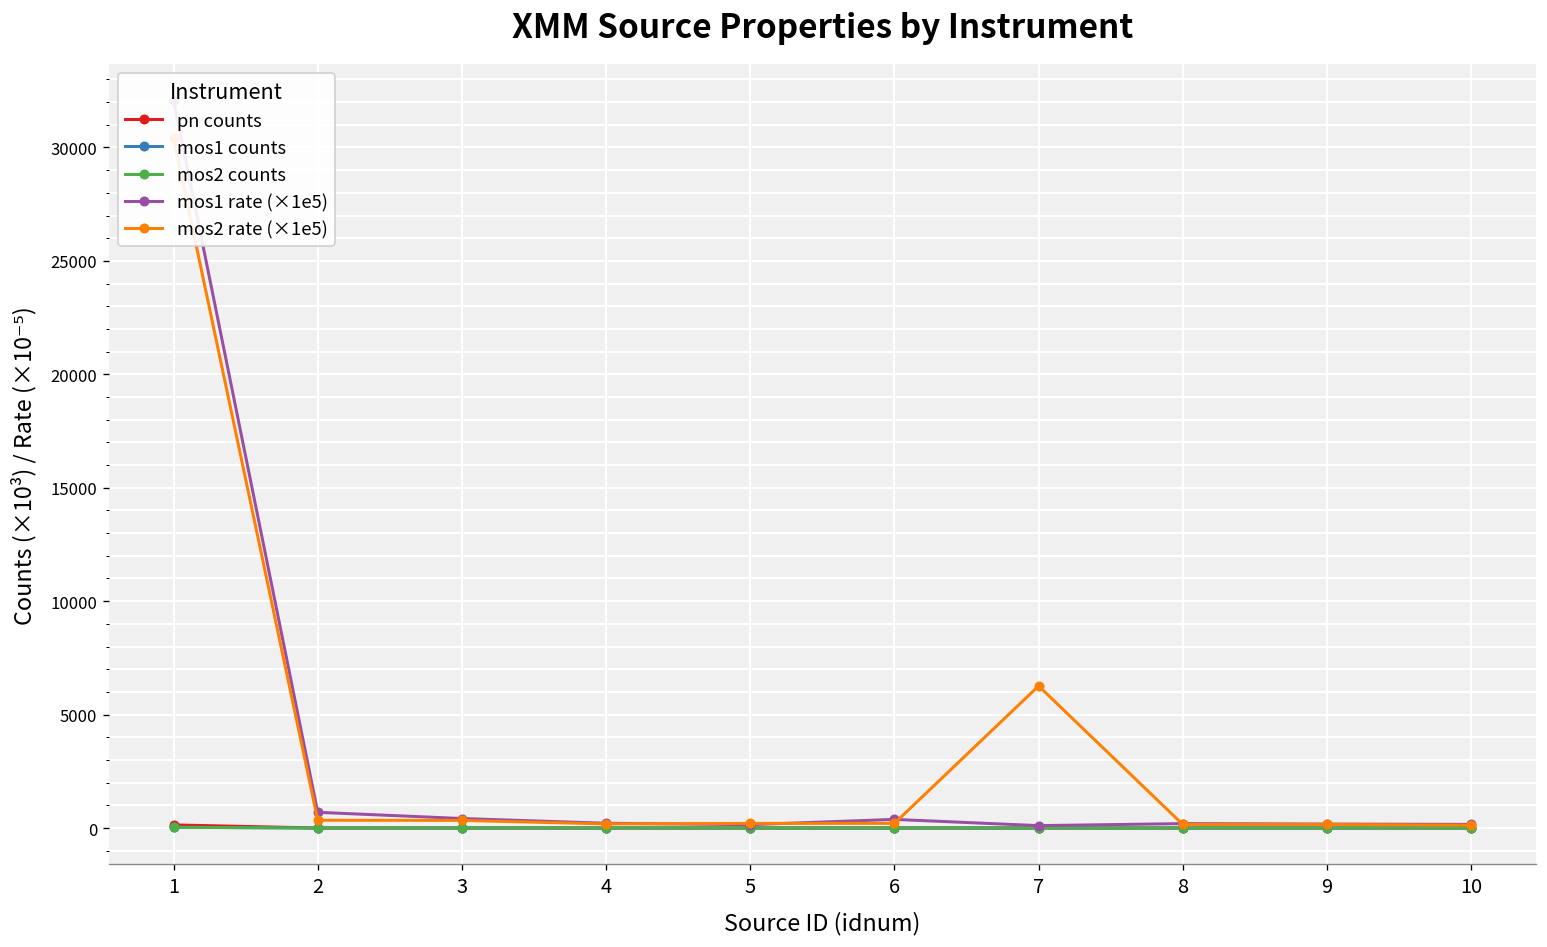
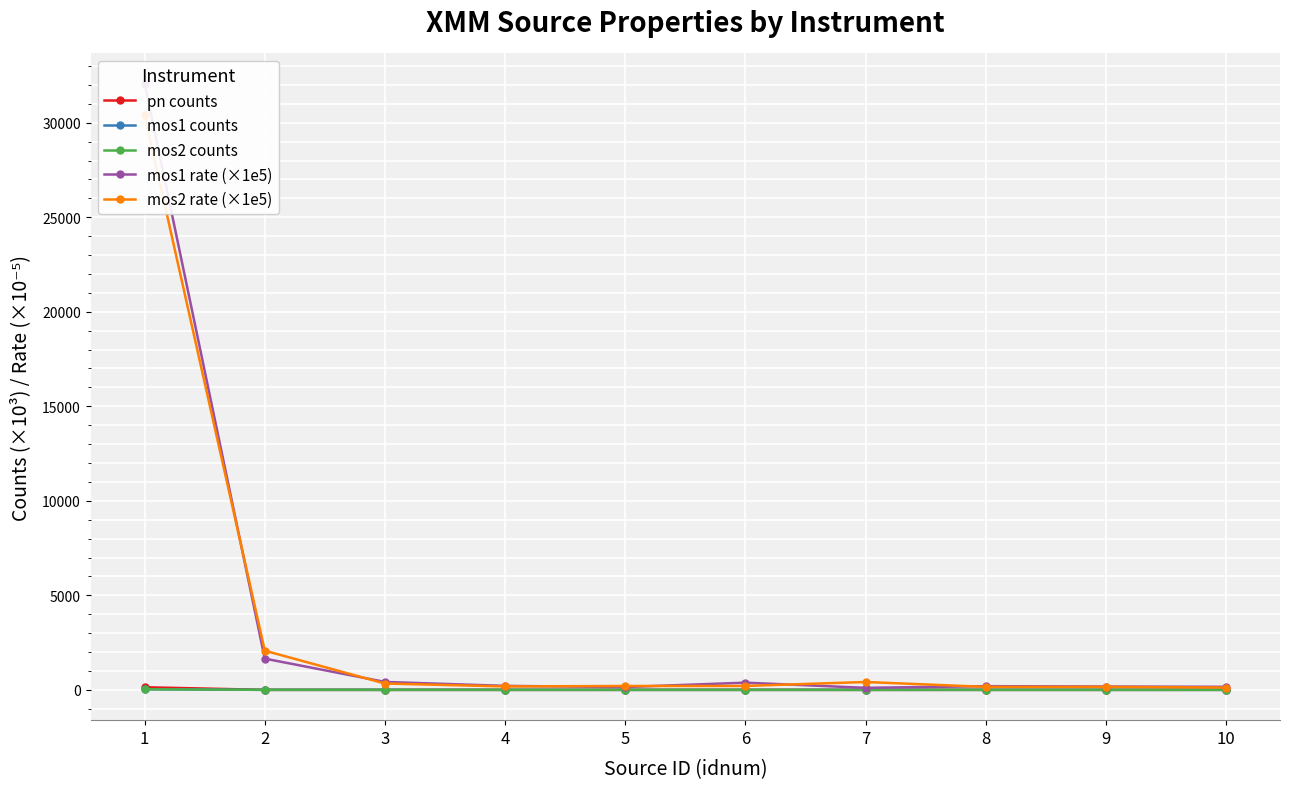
  {
    "mos1 rate (×1e5)": {
-     "2": 700,
+     "2": 1700,
      "6": 400
    },
    "mos2 rate (×1e5)": {
-     "2": 300,
+     "2": 2100,
      "6": 200,
-     "7": 6300
+     "7": 400
    }
  }
